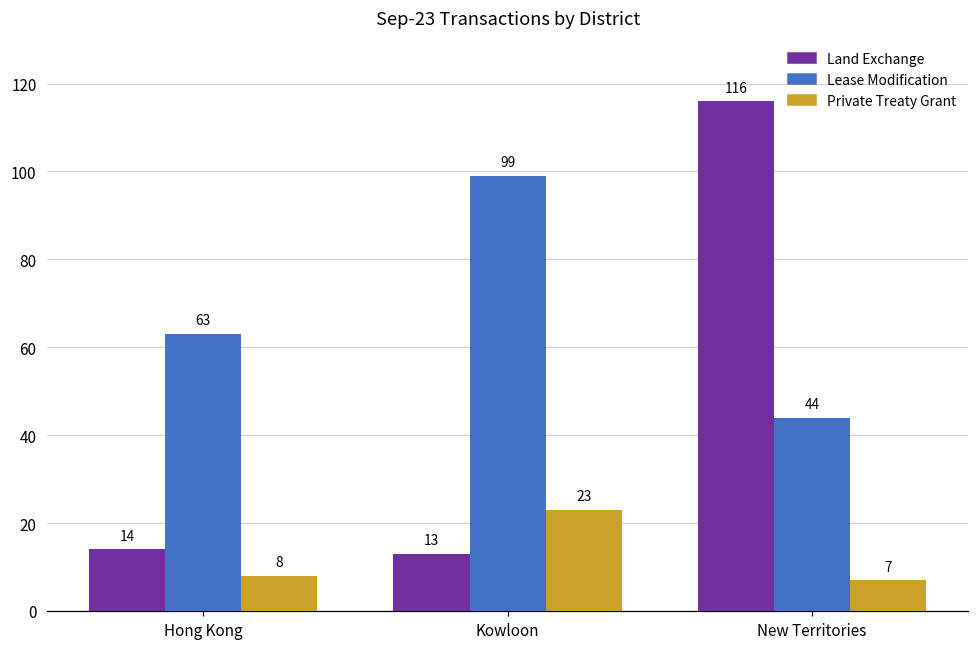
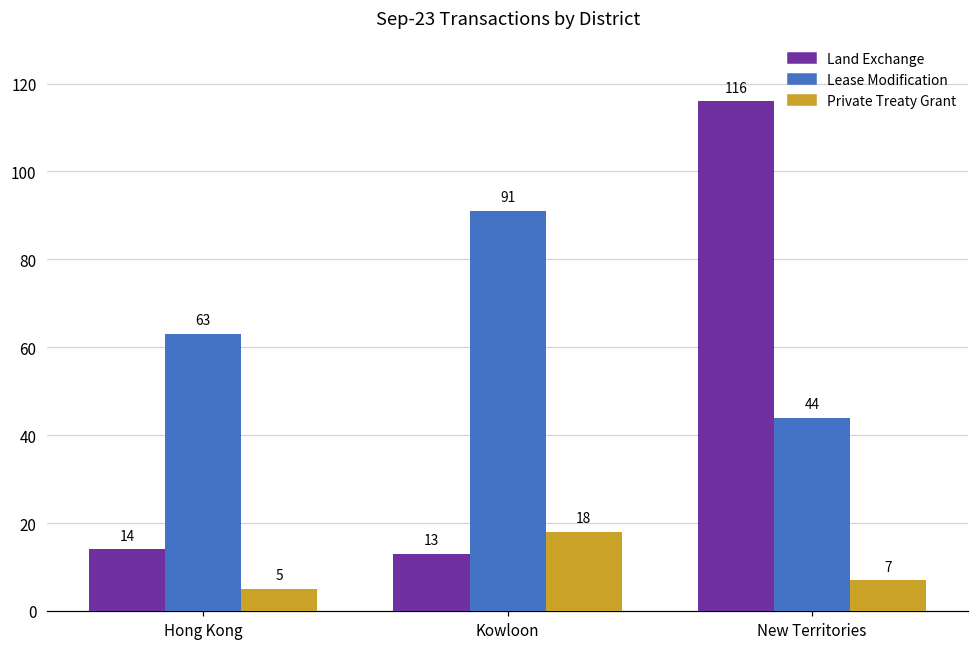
  {
    "Land Exchange": {
      "Hong Kong": 14,
      "Kowloon": 13,
      "New Territories": 116
    },
    "Lease Modification": {
      "Hong Kong": 63,
-     "Kowloon": 99,
+     "Kowloon": 91,
      "New Territories": 44
    },
    "Private Treaty Grant": {
-     "Hong Kong": 8,
-     "Kowloon": 23,
+     "Hong Kong": 5,
+     "Kowloon": 18,
      "New Territories": 7
    }
  }
